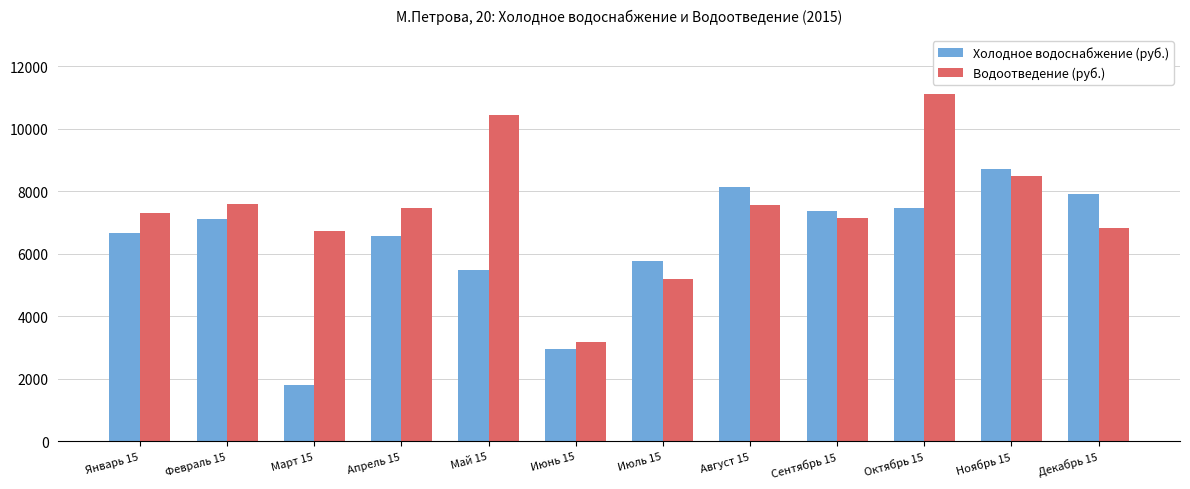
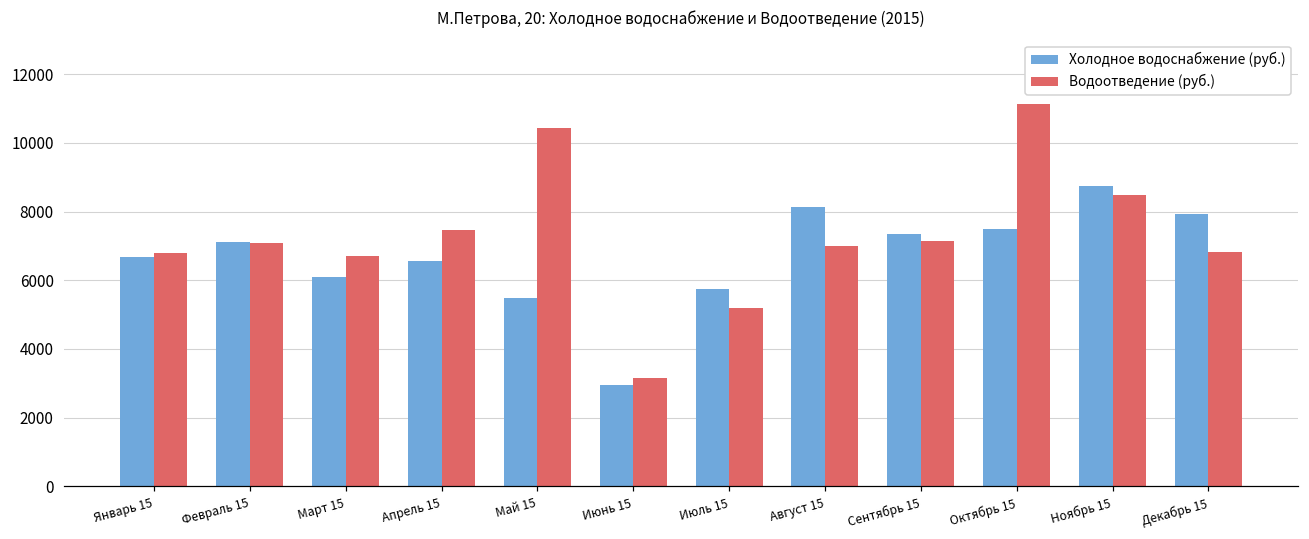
  {
    "Холодное водоснабжение (руб.)": {
      "Январь 15": 6700,
      "Февраль 15": 7100,
-     "Март 15": 1800,
+     "Март 15": 6100,
      "Апрель 15": 6600,
      "Май 15": 5500,
      "Июнь 15": 2900,
      "Июль 15": 5800,
      "Август 15": 8100,
      "Сентябрь 15": 7400,
      "Октябрь 15": 7500,
      "Ноябрь 15": 8700,
      "Декабрь 15": 7900
    },
    "Водоотведение (руб.)": {
-     "Январь 15": 7300,
-     "Февраль 15": 7600,
+     "Январь 15": 6800,
+     "Февраль 15": 7100,
      "Март 15": 6700,
      "Апрель 15": 7500,
      "Май 15": 10400,
      "Июнь 15": 3200,
      "Июль 15": 5200,
-     "Август 15": 7600,
+     "Август 15": 7000,
      "Сентябрь 15": 7100,
      "Октябрь 15": 11100,
      "Ноябрь 15": 8500,
      "Декабрь 15": 6800
    }
  }
